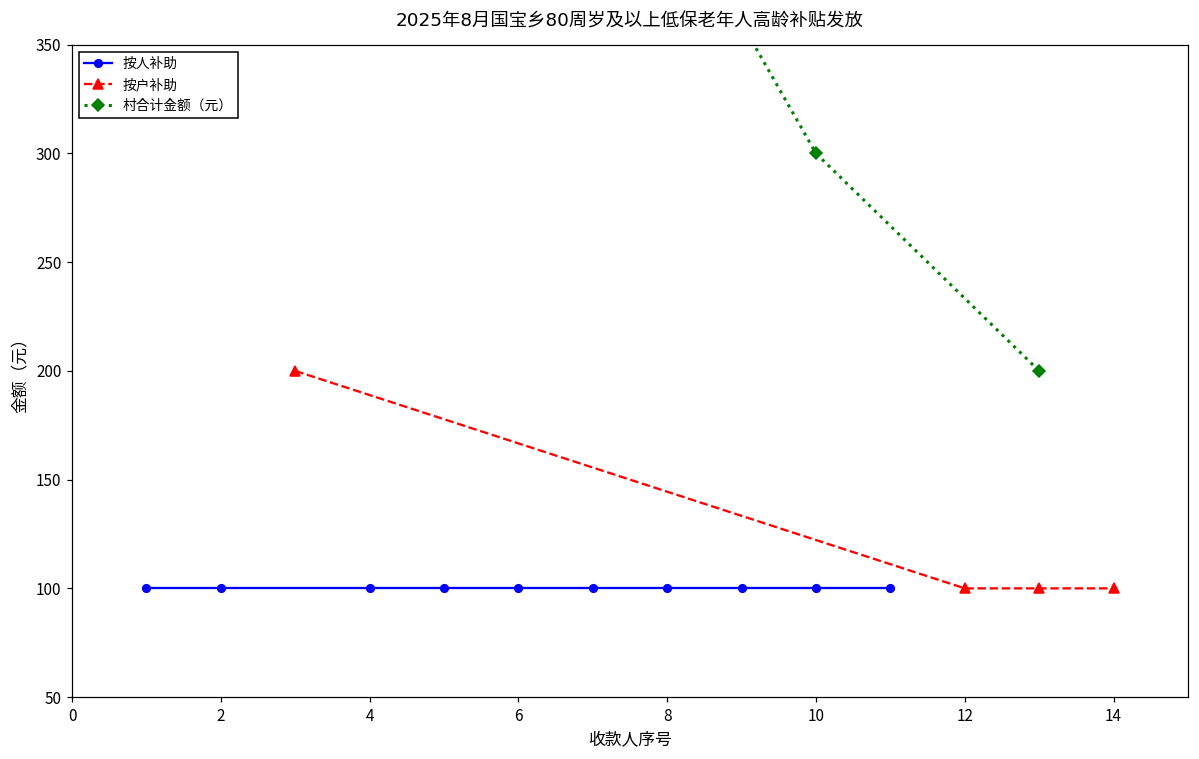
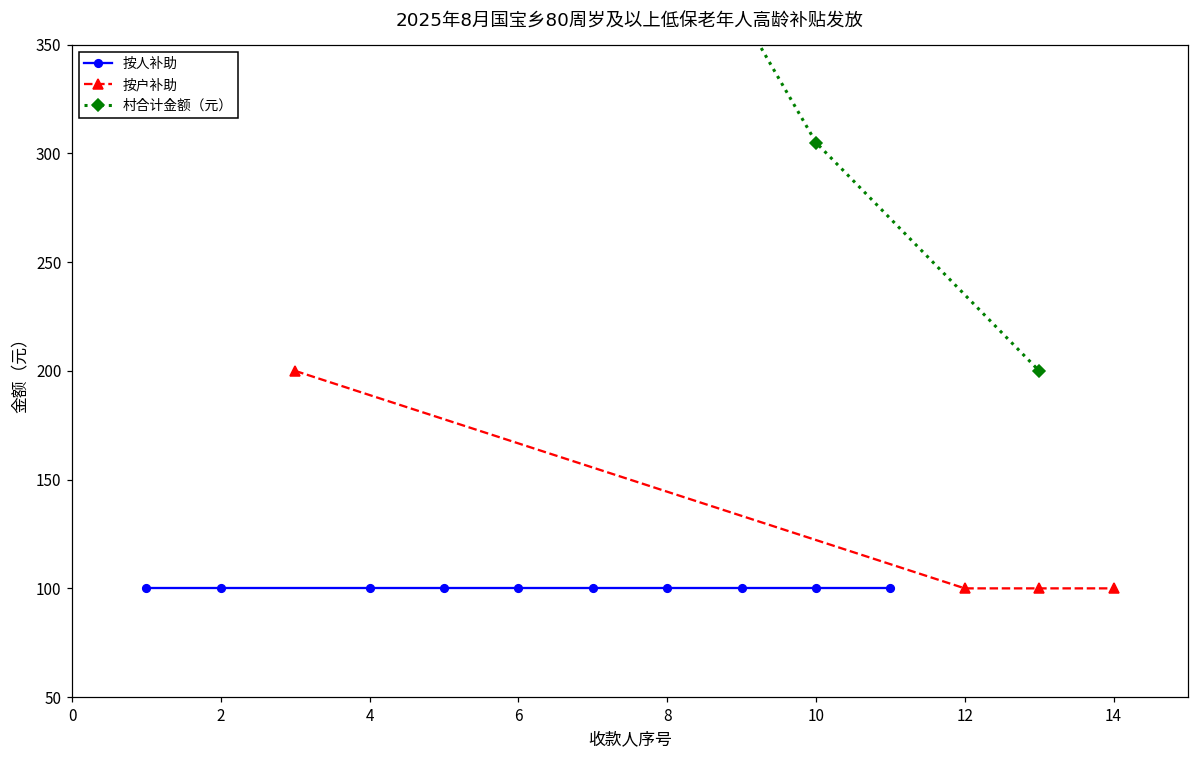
  {
    "按人补助": {
      "2": 100,
      "4": 100,
      "6": 100,
      "8": 100,
      "10": 100
    },
    "按户补助": {
      "12": 100,
      "14": 100
    },
    "村合计金额（元）": {
-     "10": 300
+     "10": 305
    }
  }
